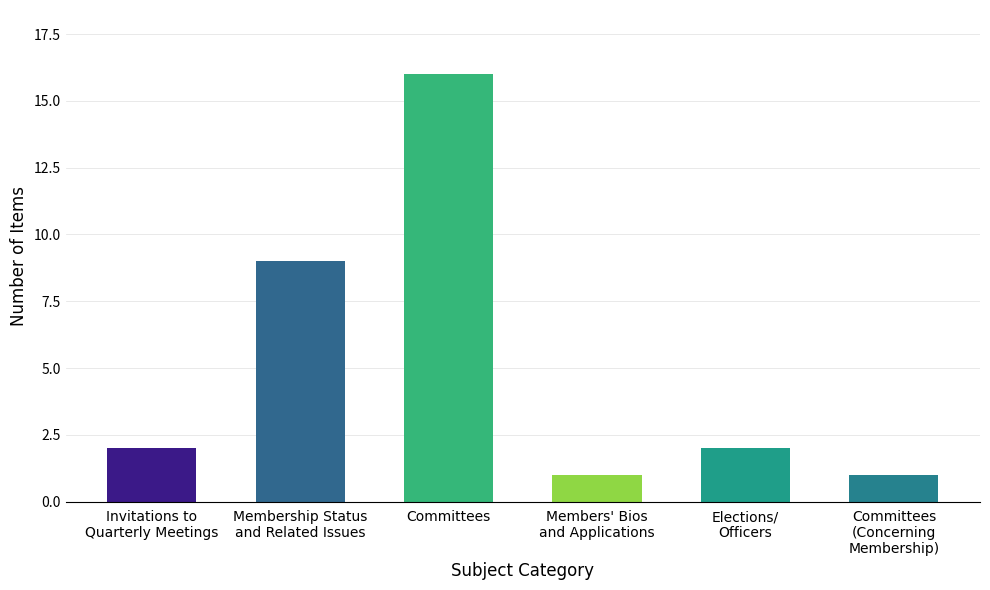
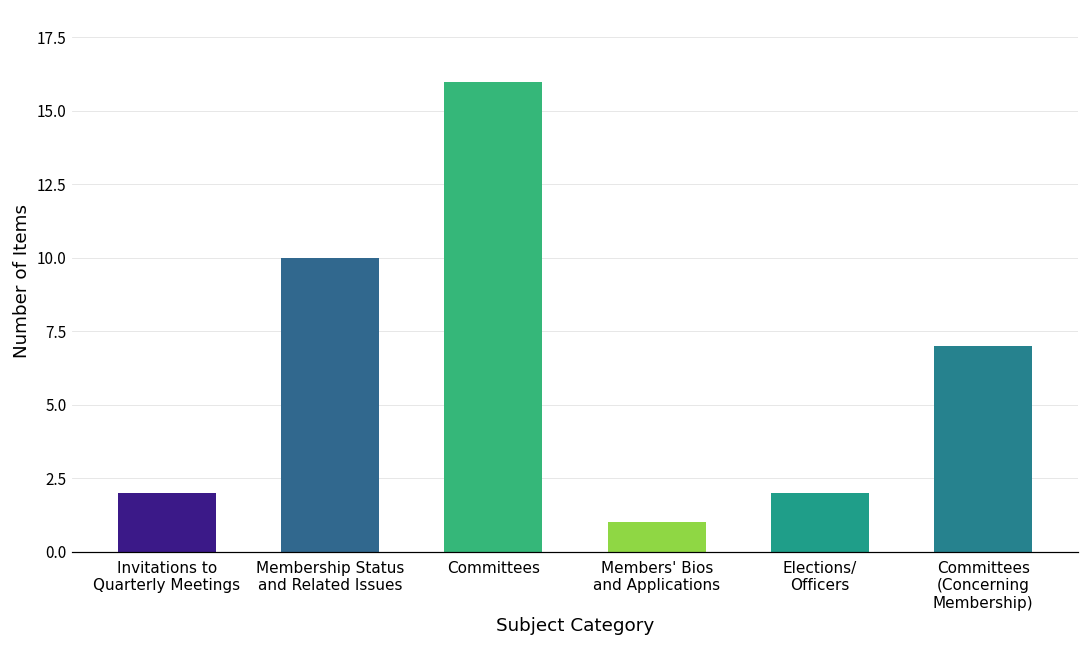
  {
    "Invitations to Quarterly Meetings": 2,
-   "Membership Status and Related Issues": 9,
+   "Membership Status and Related Issues": 10,
    "Committees": 16,
    "Members' Bios and Applications": 1,
    "Elections/ Officers": 2,
-   "Committees (Concerning Membership)": 1
+   "Committees (Concerning Membership)": 7
  }
